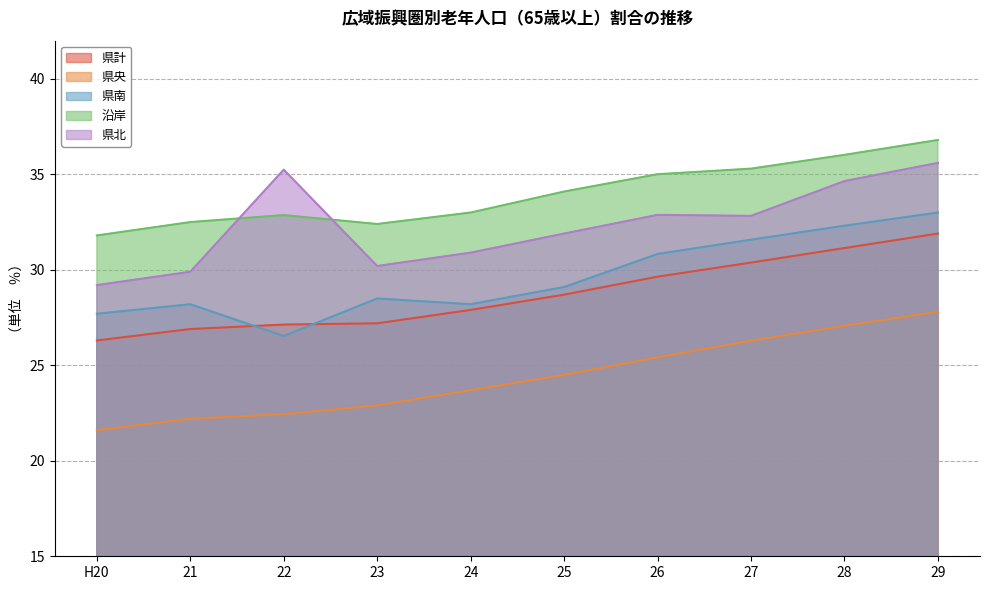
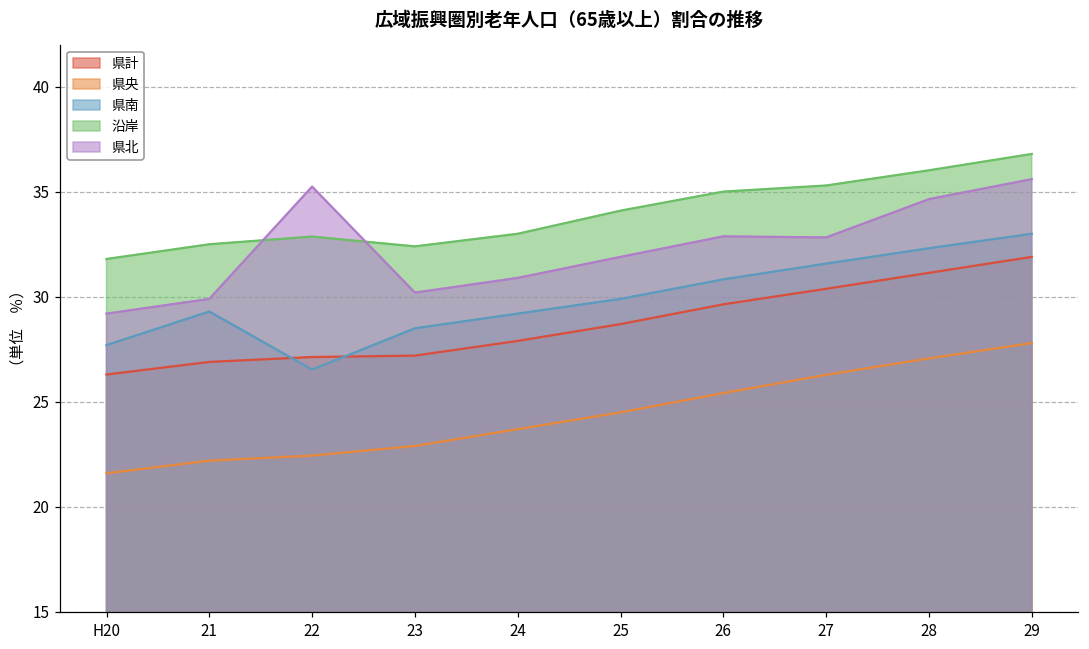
  {
    "県南": {
      "H20": 27.7,
-     "21": 28.2,
+     "21": 29.3,
      "22": 26.5,
      "23": 28.5,
-     "24": 28.2,
-     "25": 29.1,
+     "24": 29.2,
+     "25": 29.9,
      "26": 30.8,
      "27": 31.6,
      "28": 32.3,
      "29": 33.0
    },
    "沿岸": {
      "H20": 31.8,
      "21": 32.5,
      "22": 32.9,
      "23": 32.4,
      "24": 33.0,
      "25": 34.1,
      "26": 35.0,
      "27": 35.3,
      "28": 36.0,
      "29": 36.8
    },
    "県北": {
      "H20": 29.2,
      "21": 29.9,
      "22": 35.2,
      "23": 30.2,
      "24": 30.9,
      "25": 31.9,
      "26": 32.9,
      "27": 32.8,
      "28": 34.6,
      "29": 35.6
    }
  }
